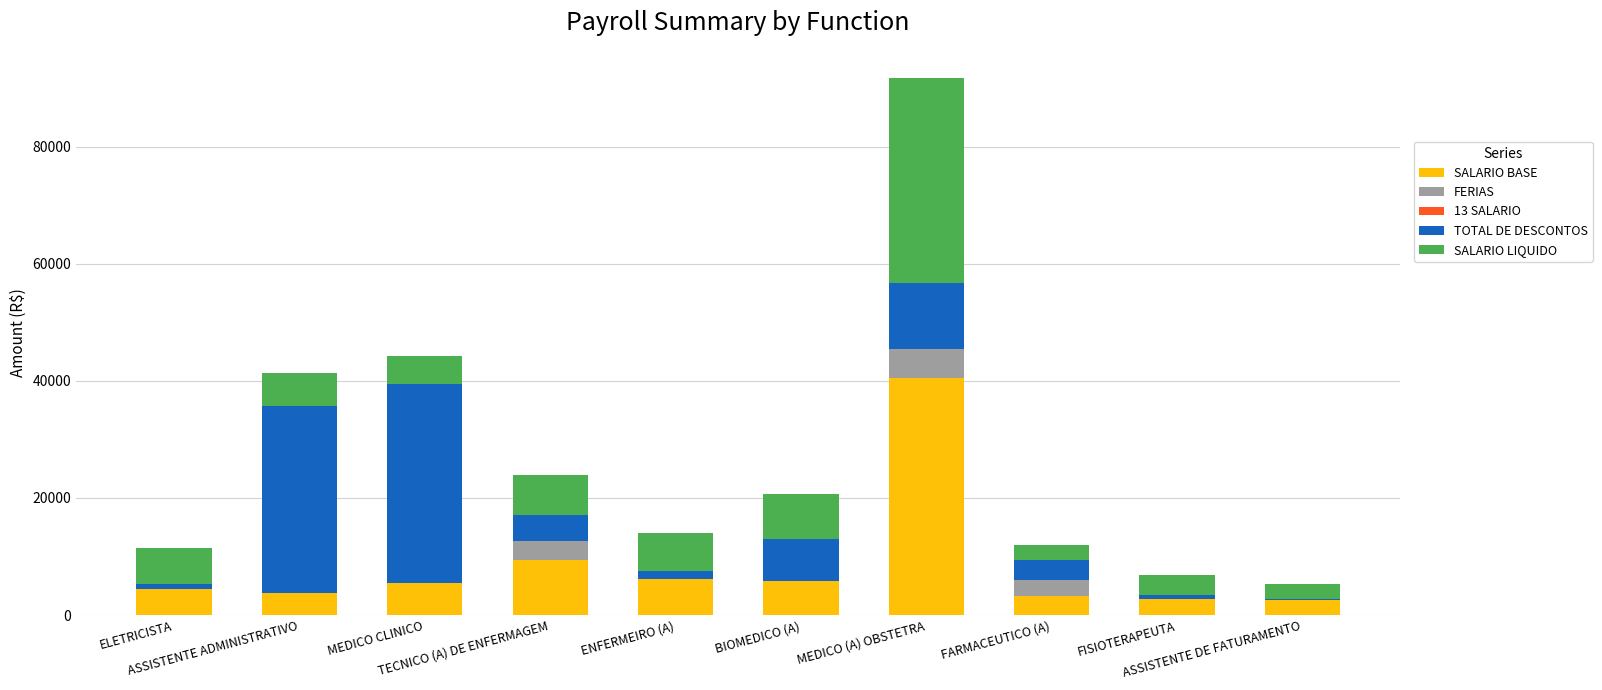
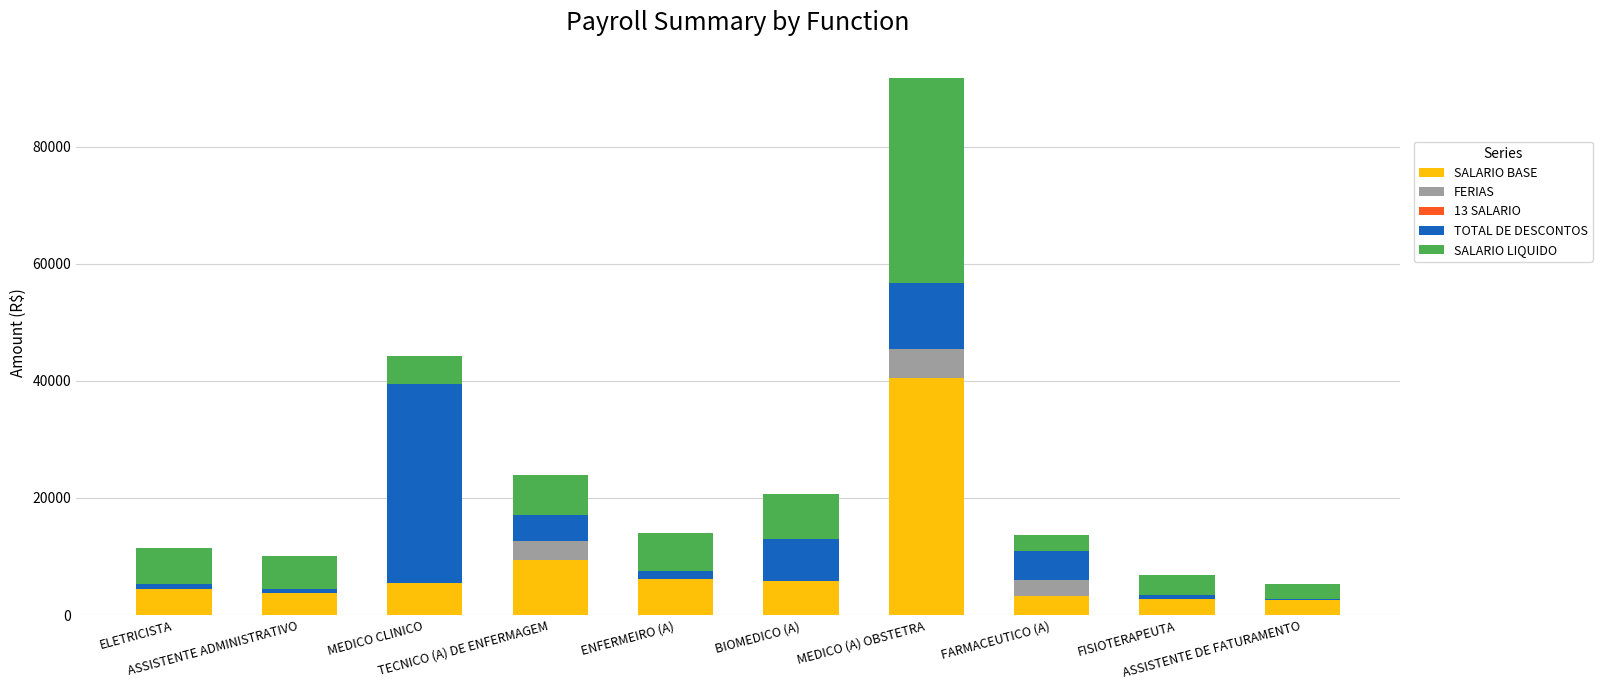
  {
    "SALARIO BASE": {
      "ELETRICISTA": 4000,
      "ASSISTENTE ADMINISTRATIVO": 4000,
      "MEDICO CLINICO": 5000,
      "TECNICO (A) DE ENFERMAGEM": 9000,
      "ENFERMEIRO (A)": 6000,
      "BIOMEDICO (A)": 6000,
      "MEDICO (A) OBSTETRA": 41000,
      "FARMACEUTICO (A)": 3000,
      "FISIOTERAPEUTA": 3000,
      "ASSISTENTE DE FATURAMENTO": 3000
    },
    "13 SALARIO": {
      "ELETRICISTA": 0,
      "ASSISTENTE ADMINISTRATIVO": 0,
      "MEDICO CLINICO": 0,
      "ENFERMEIRO (A)": 0,
      "BIOMEDICO (A)": 0,
      "FISIOTERAPEUTA": 0,
      "ASSISTENTE DE FATURAMENTO": 0
    },
    "TOTAL DE DESCONTOS": {
      "ELETRICISTA": 1000,
-     "ASSISTENTE ADMINISTRATIVO": 32000,
+     "ASSISTENTE ADMINISTRATIVO": 1000,
      "MEDICO CLINICO": 34000,
      "TECNICO (A) DE ENFERMAGEM": 4000,
      "ENFERMEIRO (A)": 1000,
      "BIOMEDICO (A)": 7000,
      "MEDICO (A) OBSTETRA": 11000,
-     "FARMACEUTICO (A)": 3000,
+     "FARMACEUTICO (A)": 5000,
      "FISIOTERAPEUTA": 1000
    },
    "SALARIO LIQUIDO": {
      "ELETRICISTA": 6000,
      "ASSISTENTE ADMINISTRATIVO": 6000,
      "MEDICO CLINICO": 5000,
      "TECNICO (A) DE ENFERMAGEM": 7000,
      "ENFERMEIRO (A)": 6000,
      "BIOMEDICO (A)": 8000,
      "MEDICO (A) OBSTETRA": 35000,
      "FARMACEUTICO (A)": 3000,
      "FISIOTERAPEUTA": 3000,
      "ASSISTENTE DE FATURAMENTO": 2000
    }
  }
